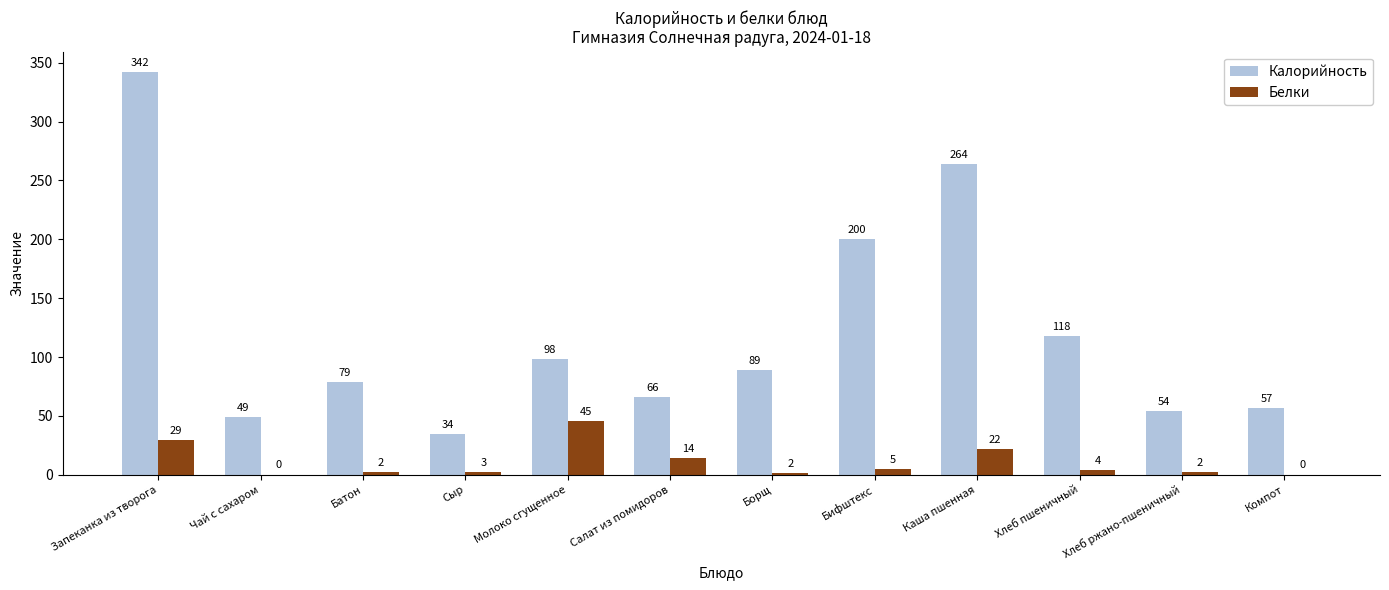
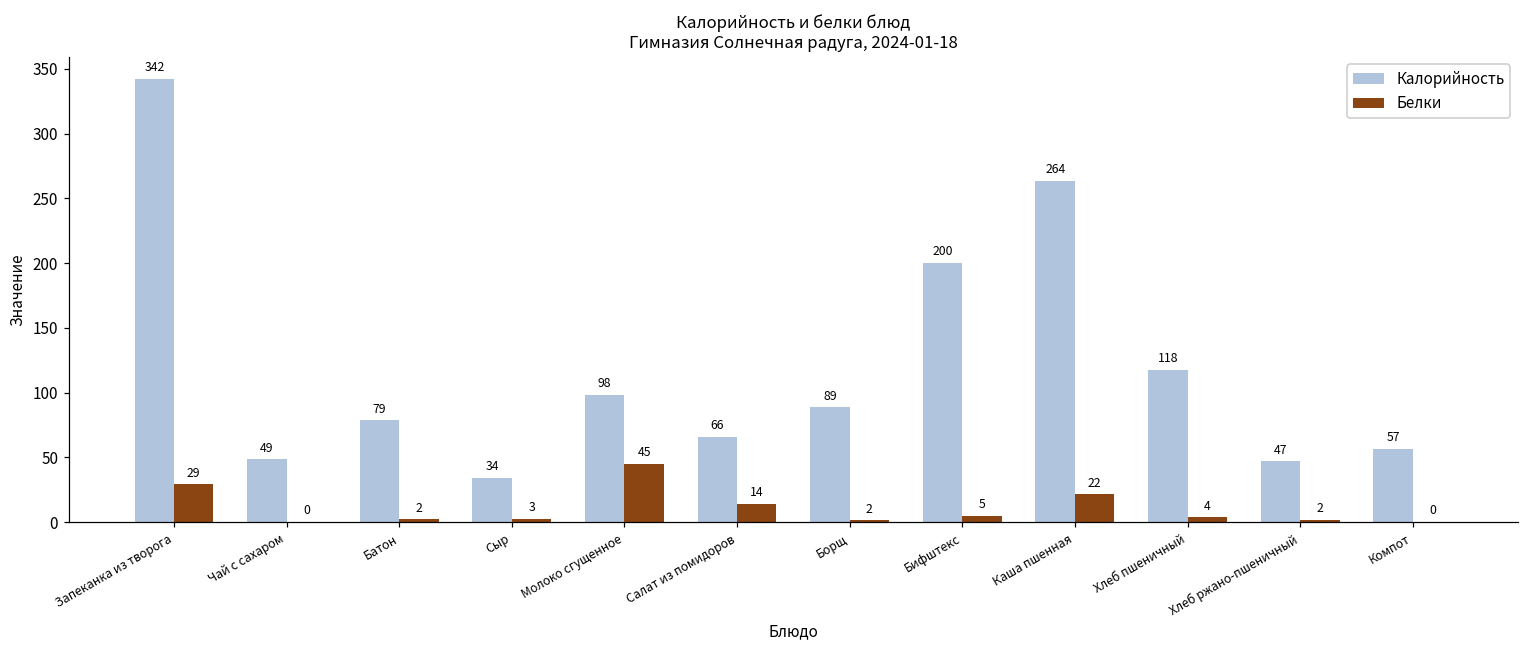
  {
    "Калорийность": {
      "Запеканка из творога": 342,
      "Чай с сахаром": 49,
      "Батон": 79,
      "Сыр": 34,
      "Молоко сгущенное": 98,
      "Салат из помидоров": 66,
      "Борщ": 89,
      "Бифштекс": 200,
      "Каша пшенная": 264,
      "Хлеб пшеничный": 118,
-     "Хлеб ржано-пшеничный": 54,
+     "Хлеб ржано-пшеничный": 47,
      "Компот": 57
    },
    "Белки": {
      "Запеканка из творога": 29,
      "Чай с сахаром": 0,
      "Батон": 2,
      "Сыр": 3,
      "Молоко сгущенное": 45,
      "Салат из помидоров": 14,
      "Борщ": 2,
      "Бифштекс": 5,
      "Каша пшенная": 22,
      "Хлеб пшеничный": 4,
      "Хлеб ржано-пшеничный": 2,
      "Компот": 0
    }
  }
